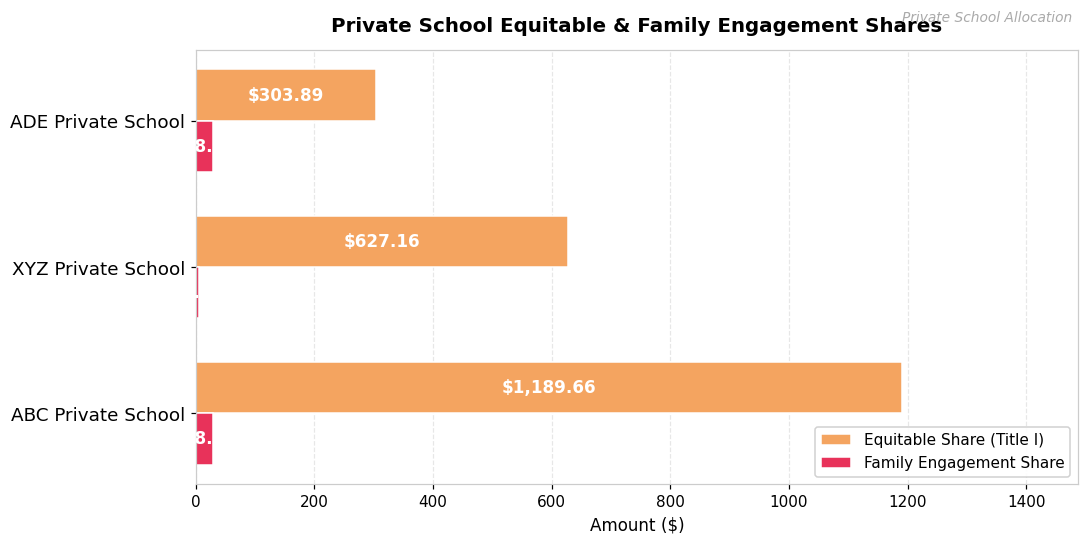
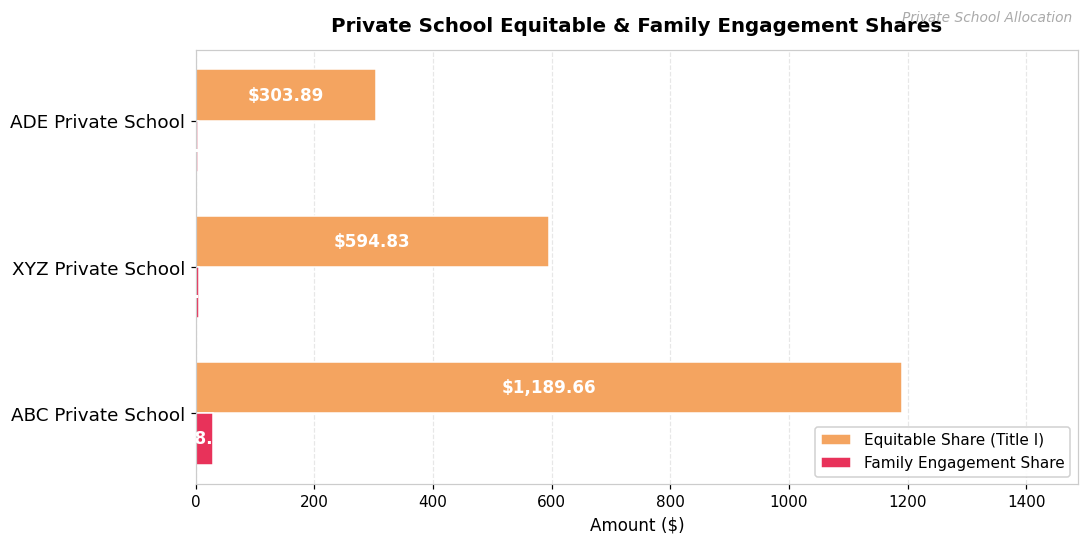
  {
    "Equitable Share (Title I)": {
      "ADE Private School": "$303.89",
-     "XYZ Private School": "$627.16",
+     "XYZ Private School": "$594.83",
      "ABC Private School": "$1,189.66"
    },
    "Family Engagement Share": {
-     "ADE Private School": "30",
+     "ADE Private School": "0",
      "XYZ Private School": "10",
      "ABC Private School": "30"
    }
  }
